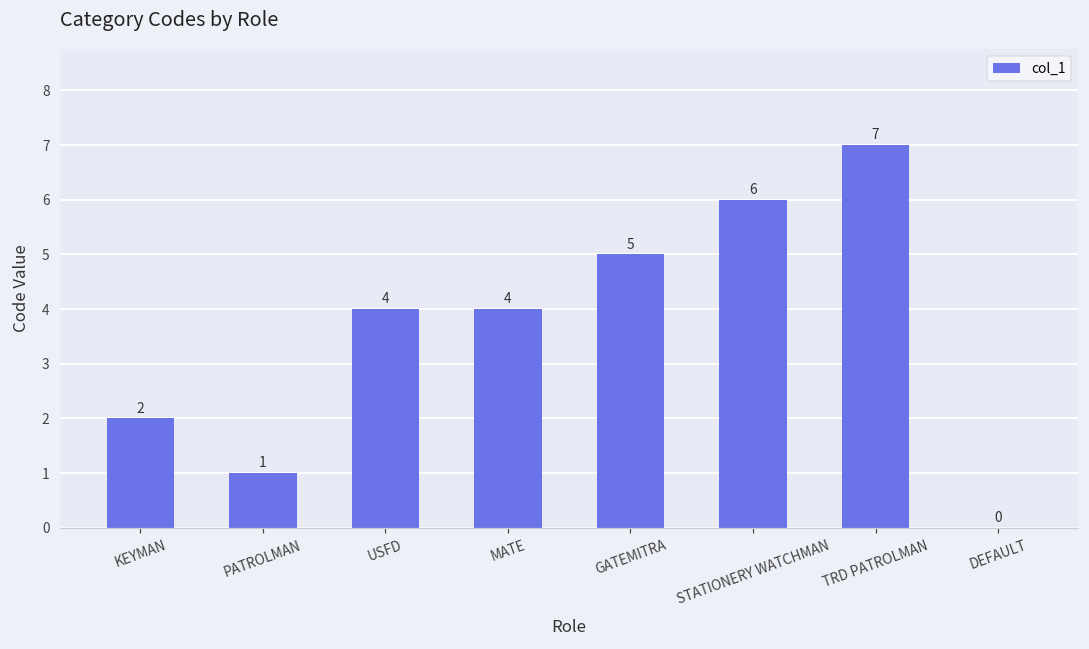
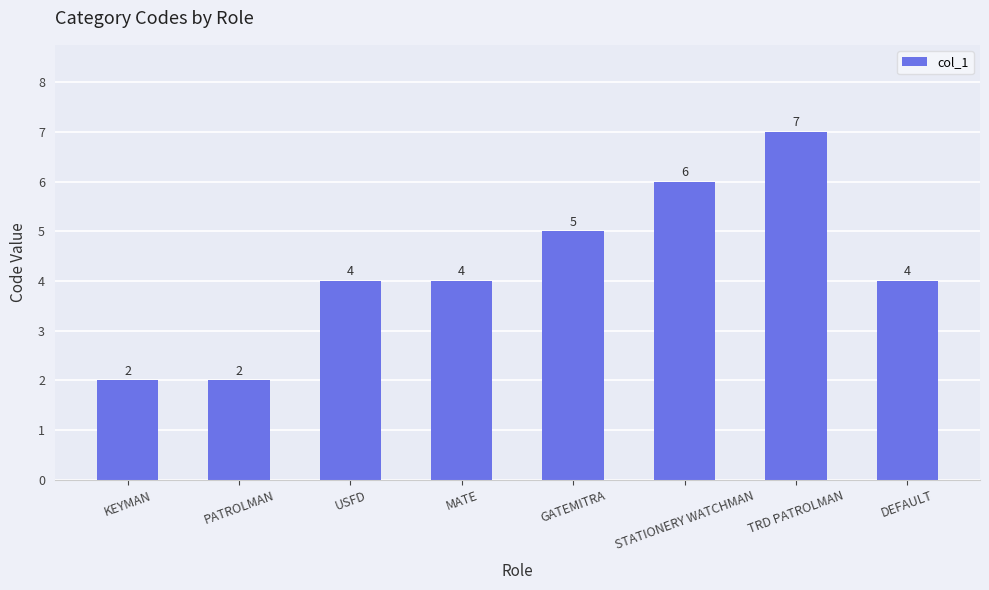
  {
    "KEYMAN": 2,
-   "PATROLMAN": 1,
+   "PATROLMAN": 2,
    "USFD": 4,
    "MATE": 4,
    "GATEMITRA": 5,
    "STATIONERY WATCHMAN": 6,
    "TRD PATROLMAN": 7,
-   "DEFAULT": 0
+   "DEFAULT": 4
  }
